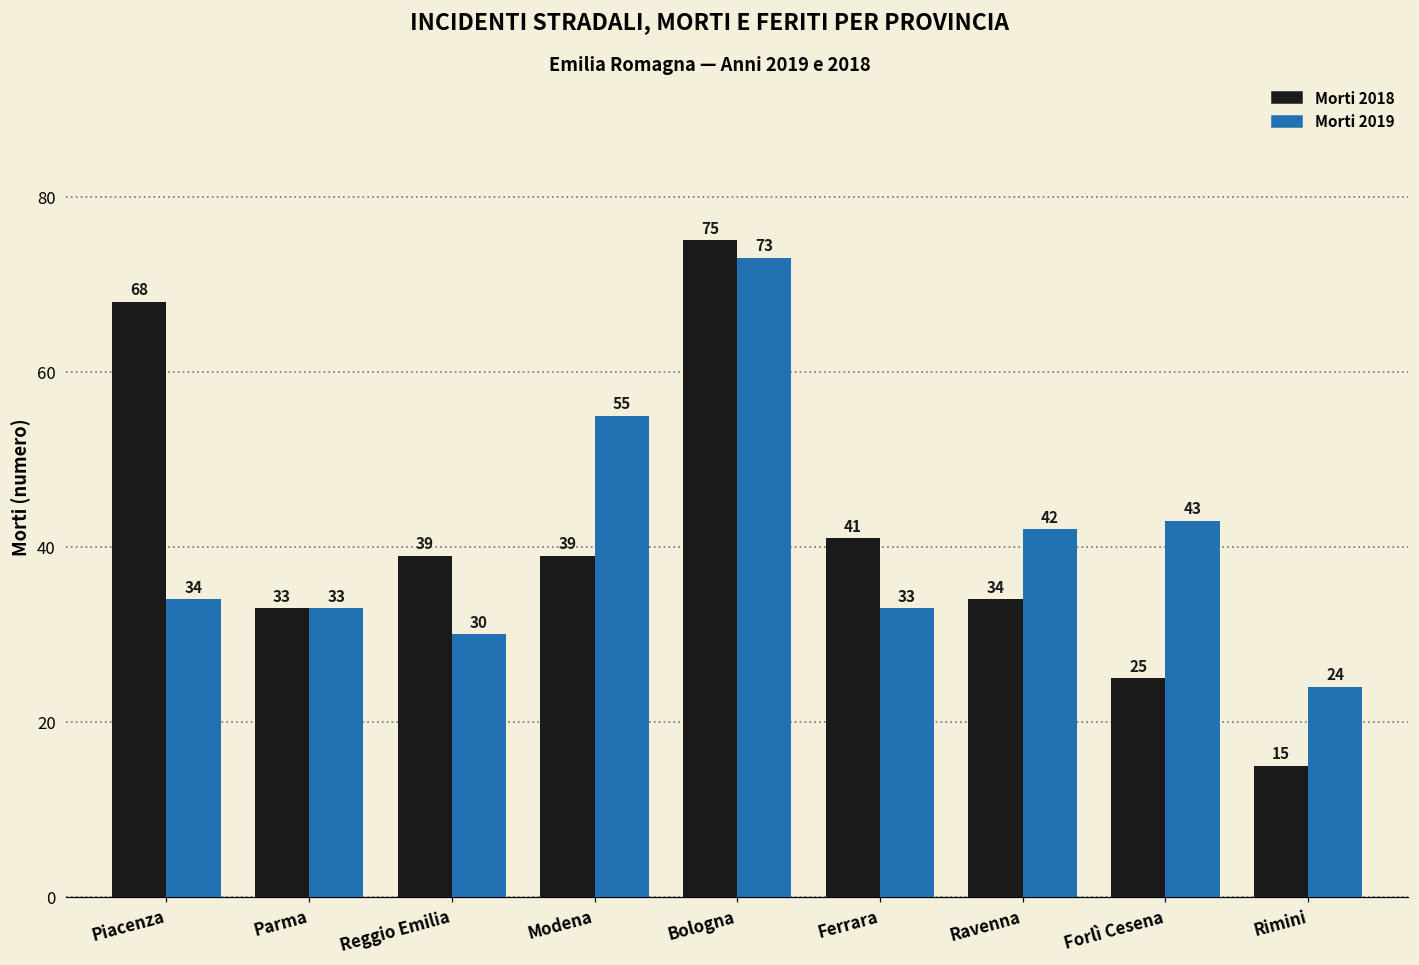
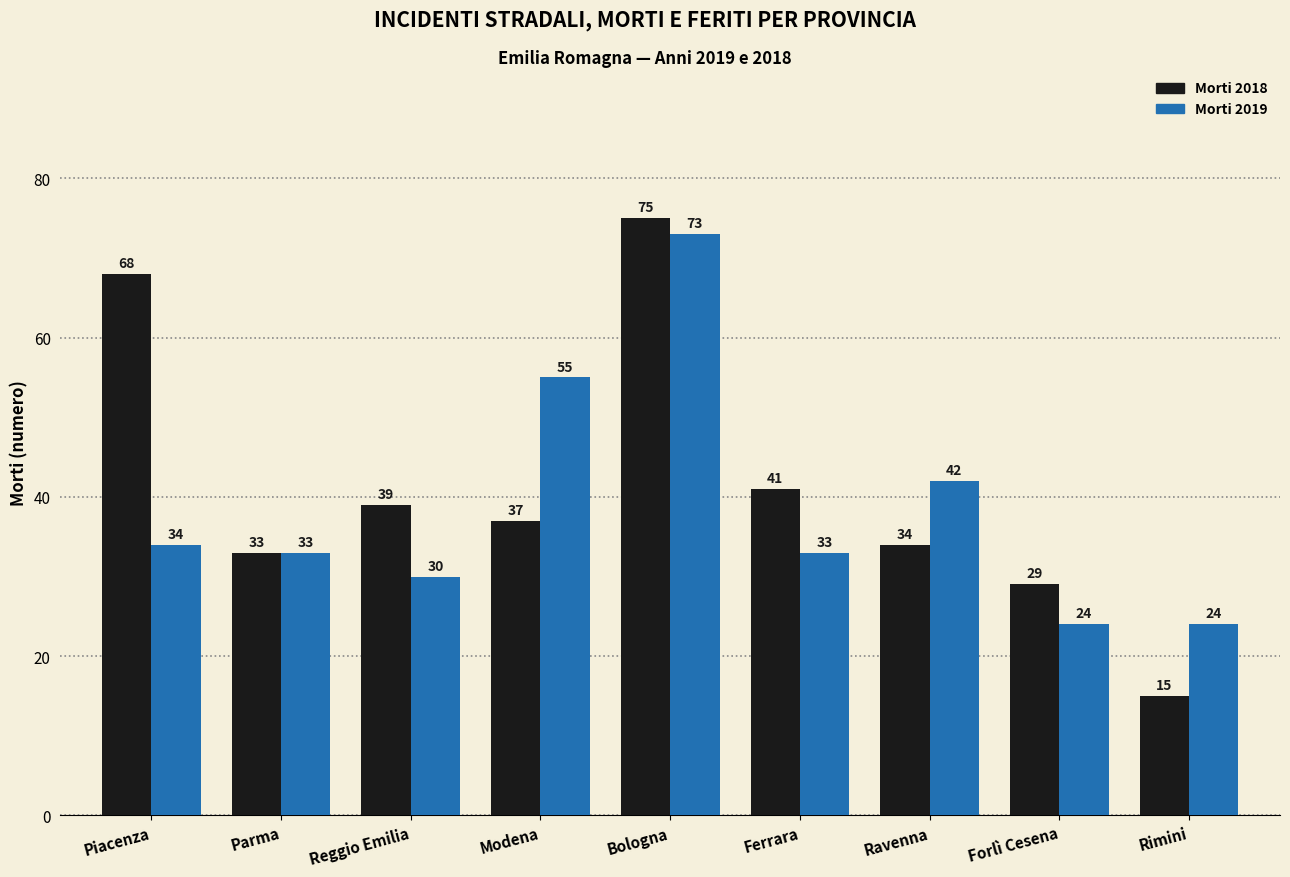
  {
    "Morti 2018": {
      "Piacenza": 68,
      "Parma": 33,
      "Reggio Emilia": 39,
-     "Modena": 39,
+     "Modena": 37,
      "Bologna": 75,
      "Ferrara": 41,
      "Ravenna": 34,
-     "Forlì Cesena": 25,
+     "Forlì Cesena": 29,
      "Rimini": 15
    },
    "Morti 2019": {
      "Piacenza": 34,
      "Parma": 33,
      "Reggio Emilia": 30,
      "Modena": 55,
      "Bologna": 73,
      "Ferrara": 33,
      "Ravenna": 42,
-     "Forlì Cesena": 43,
+     "Forlì Cesena": 24,
      "Rimini": 24
    }
  }
